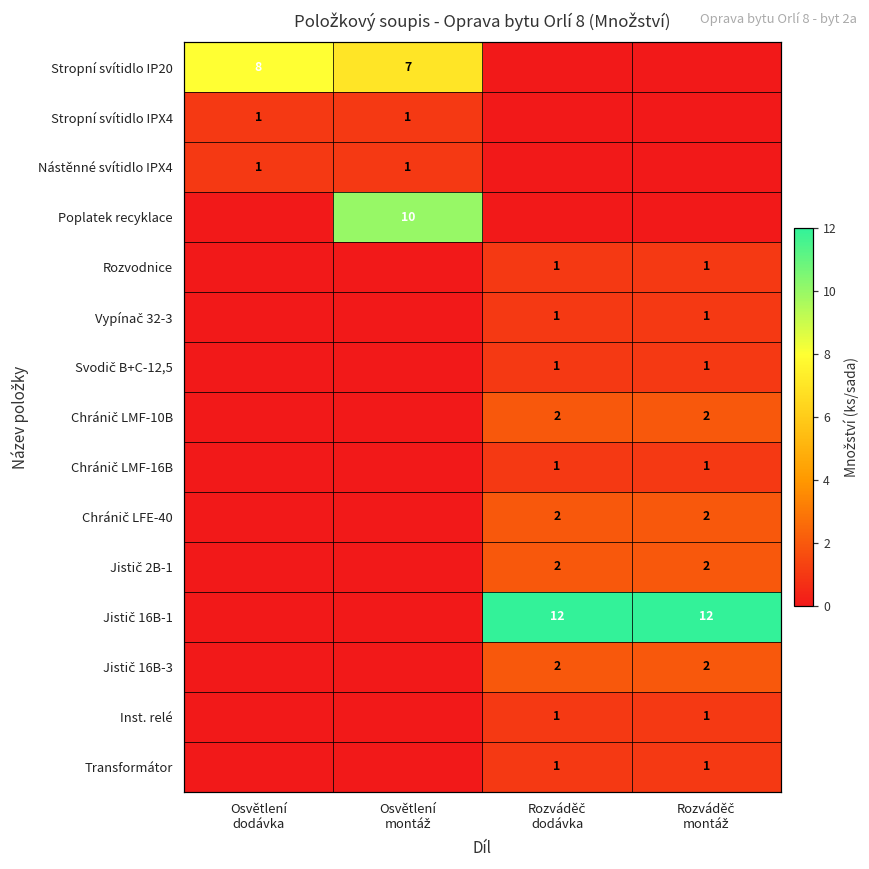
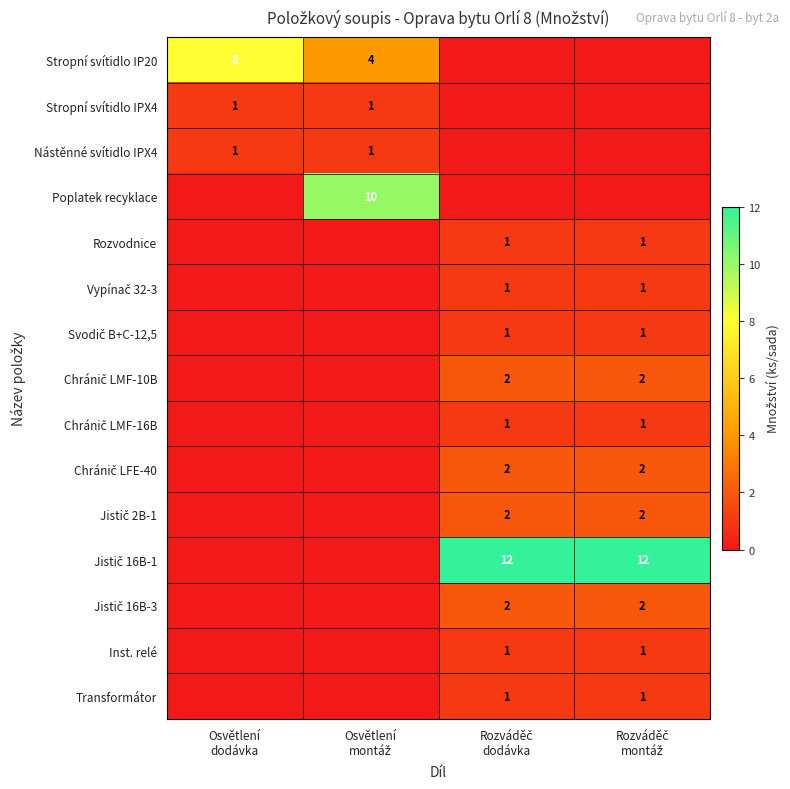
  {
    "Stropní svítidlo IP20": {
      "Osvětlení dodávka": 8,
-     "Osvětlení montáž": 7
+     "Osvětlení montáž": 4
    },
    "Stropní svítidlo IPX4": {
      "Osvětlení dodávka": 1,
      "Osvětlení montáž": 1
    },
    "Nástěnné svítidlo IPX4": {
      "Osvětlení dodávka": 1,
      "Osvětlení montáž": 1
    },
    "Poplatek recyklace": {
      "Osvětlení montáž": 10
    },
    "Rozvodnice": {
      "Rozváděč dodávka": 1,
      "Rozváděč montáž": 1
    },
    "Vypínač 32-3": {
      "Rozváděč dodávka": 1,
      "Rozváděč montáž": 1
    },
    "Svodič B+C-12,5": {
      "Rozváděč dodávka": 1,
      "Rozváděč montáž": 1
    },
    "Chránič LMF-10B": {
      "Rozváděč dodávka": 2,
      "Rozváděč montáž": 2
    },
    "Chránič LMF-16B": {
      "Rozváděč dodávka": 1,
      "Rozváděč montáž": 1
    },
    "Chránič LFE-40": {
      "Rozváděč dodávka": 2,
      "Rozváděč montáž": 2
    },
    "Jistič 2B-1": {
      "Rozváděč dodávka": 2,
      "Rozváděč montáž": 2
    },
    "Jistič 16B-1": {
      "Rozváděč dodávka": 12,
      "Rozváděč montáž": 12
    },
    "Jistič 16B-3": {
      "Rozváděč dodávka": 2,
      "Rozváděč montáž": 2
    },
    "Inst. relé": {
      "Rozváděč dodávka": 1,
      "Rozváděč montáž": 1
    },
    "Transformátor": {
      "Rozváděč dodávka": 1,
      "Rozváděč montáž": 1
    }
  }
